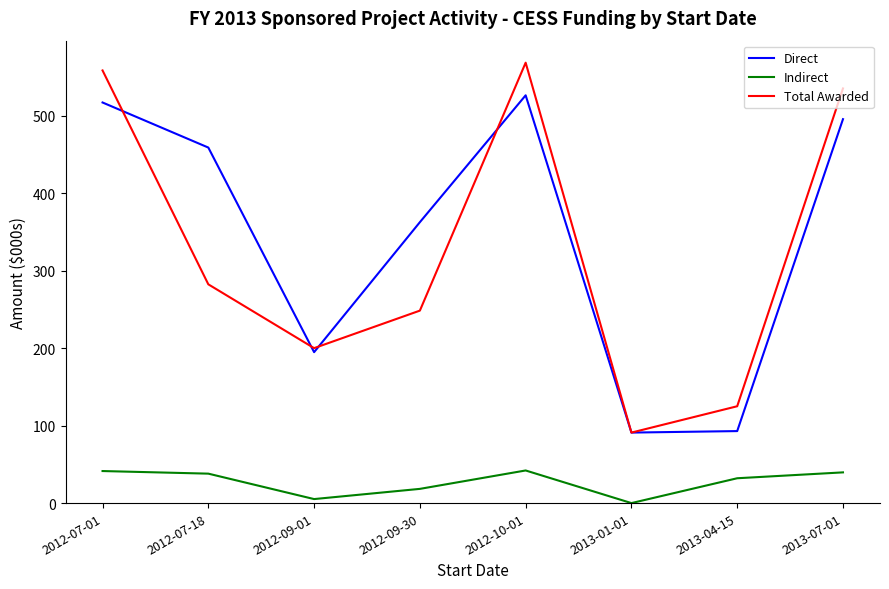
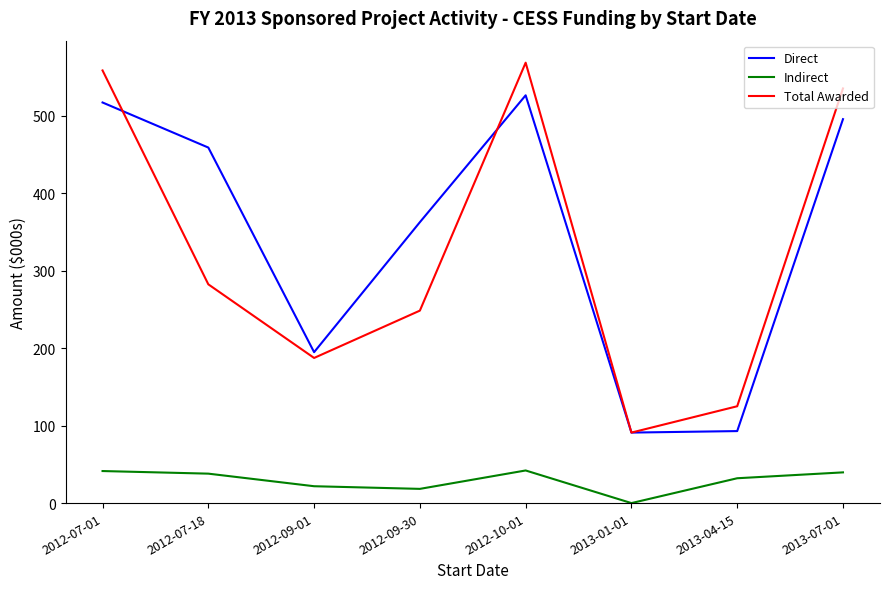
  {
    "Direct": {
      "2012-07-01": 520,
      "2012-07-18": 460,
      "2012-09-01": 190,
      "2012-09-30": 360,
      "2012-10-01": 530,
      "2013-04-15": 90,
      "2013-07-01": 500
    },
    "Indirect": {
      "2012-07-01": 40,
      "2012-07-18": 40,
-     "2012-09-01": 10,
+     "2012-09-01": 20,
      "2012-09-30": 20,
      "2012-10-01": 40,
      "2013-01-01": 0,
      "2013-04-15": 30,
      "2013-07-01": 40
    },
    "Total Awarded": {
      "2012-07-01": 560,
      "2012-07-18": 280,
-     "2012-09-01": 200,
+     "2012-09-01": 190,
      "2012-09-30": 250,
      "2012-10-01": 570,
      "2013-04-15": 130
    }
  }
